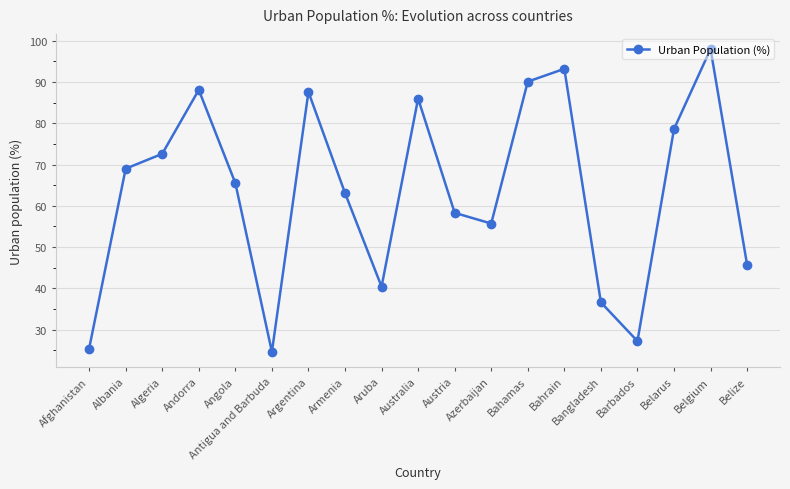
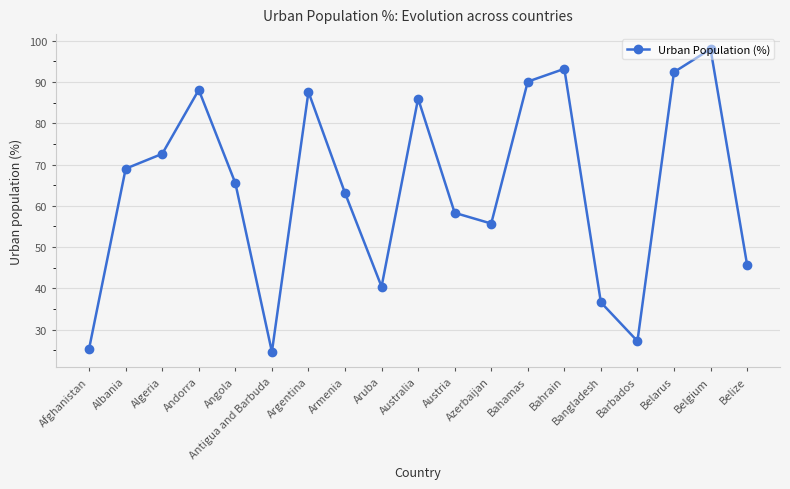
  {
    "Afghanistan": 25,
    "Albania": 69,
    "Algeria": 73,
    "Andorra": 88,
    "Angola": 66,
    "Antigua and Barbuda": 25,
    "Argentina": 88,
    "Armenia": 63,
    "Aruba": 40,
    "Australia": 86,
    "Austria": 58,
    "Azerbaijan": 56,
    "Bahamas": 90,
    "Bahrain": 93,
    "Bangladesh": 37,
    "Barbados": 27,
-   "Belarus": 79,
+   "Belarus": 92,
    "Belize": 46
  }
